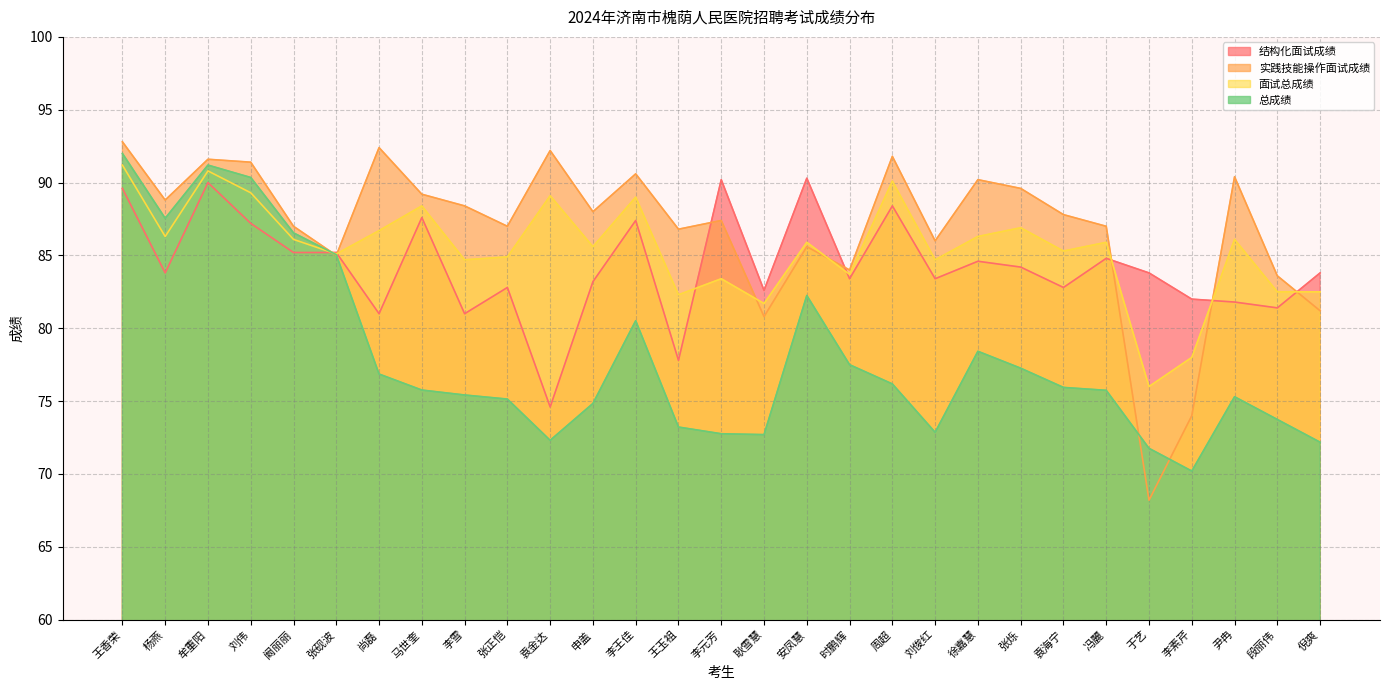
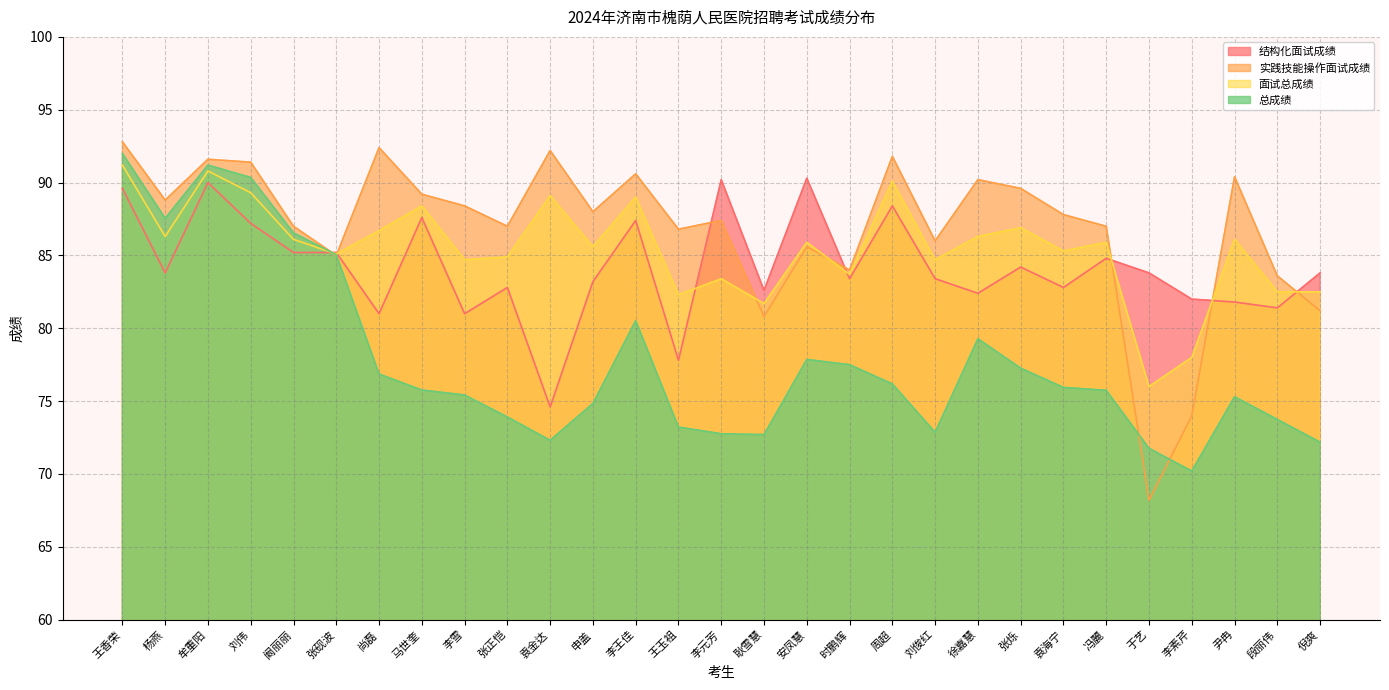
  {
    "结构化面试成绩": {
      "王香荣": 89.6,
      "杨燕": 83.8,
      "牟重阳": 90.0,
      "刘伟": 87.2,
      "阚丽丽": 85.2,
      "尚磊": 81.0,
      "马世奎": 87.6,
      "李雪": 81.0,
      "张正恺": 82.8,
      "袁金达": 74.6,
      "申盖": 83.2,
      "李王佳": 87.4,
      "王玉祖": 77.8,
      "李元芳": 90.2,
      "耿雪慧": 82.6,
      "安凤慧": 90.3,
      "时鹏辉": 83.4,
      "周超": 88.4,
      "刘俊红": 83.4,
-     "徐嘉慧": 84.6,
+     "徐嘉慧": 82.4,
      "张烁": 84.2,
      "袁海宁": 82.8,
      "冯麗": 84.8,
      "于艺": 83.8,
      "李素芹": 82.0,
      "尹冉": 81.8,
      "段丽伟": 81.4,
      "倪爽": 83.8
    },
    "总成绩": {
      "王香荣": 92.0,
      "杨燕": 87.6,
      "牟重阳": 91.2,
      "刘伟": 90.4,
      "阚丽丽": 86.6,
      "尚磊": 76.9,
      "马世奎": 75.8,
      "李雪": 75.4,
-     "张正恺": 75.1,
+     "张正恺": 73.9,
      "袁金达": 72.3,
      "申盖": 74.8,
      "李王佳": 80.5,
      "王玉祖": 73.2,
      "李元芳": 72.8,
      "耿雪慧": 72.7,
-     "安凤慧": 82.3,
+     "安凤慧": 77.9,
      "时鹏辉": 77.5,
      "周超": 76.2,
      "刘俊红": 72.9,
-     "徐嘉慧": 78.4,
+     "徐嘉慧": 79.3,
      "张烁": 77.3,
      "袁海宁": 75.9,
      "冯麗": 75.7,
      "于艺": 71.8,
      "李素芹": 70.2,
      "尹冉": 75.3,
      "段丽伟": 73.7,
      "倪爽": 72.2
    }
  }
